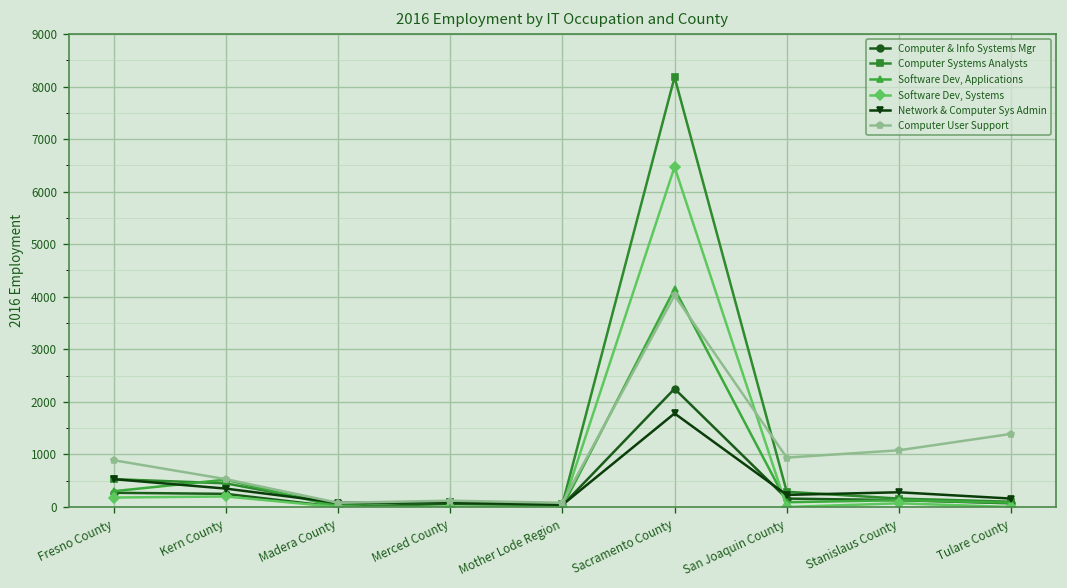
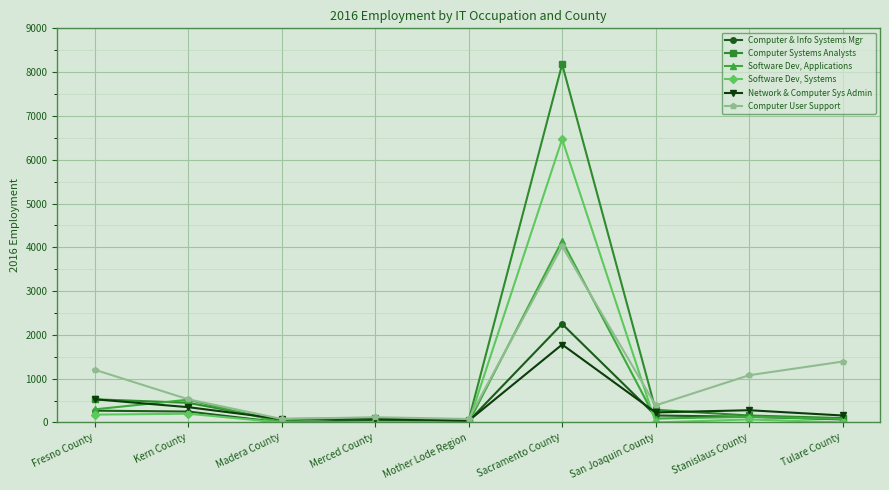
  {
    "Computer User Support": {
-     "Fresno County": 900,
+     "Fresno County": 1200,
      "Sacramento County": 4000,
-     "San Joaquin County": 900,
+     "San Joaquin County": 400,
      "Stanislaus County": 1100,
      "Tulare County": 1400
    }
  }
